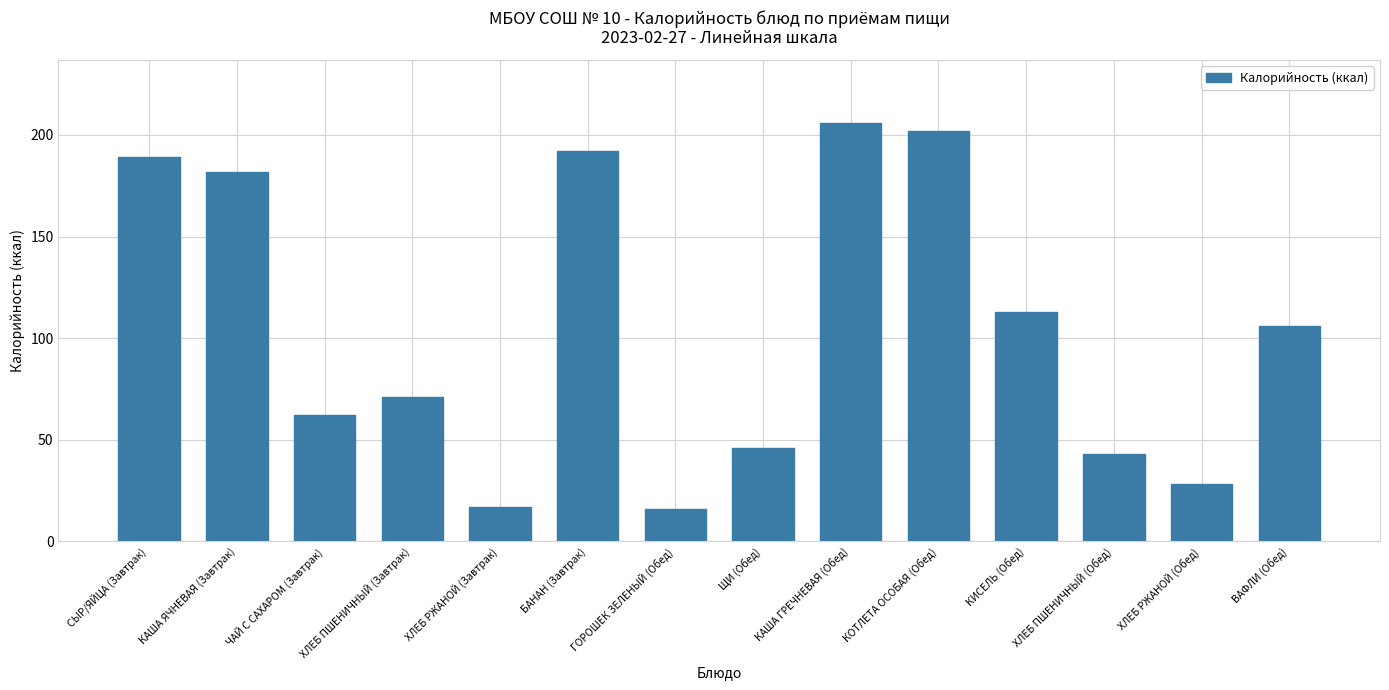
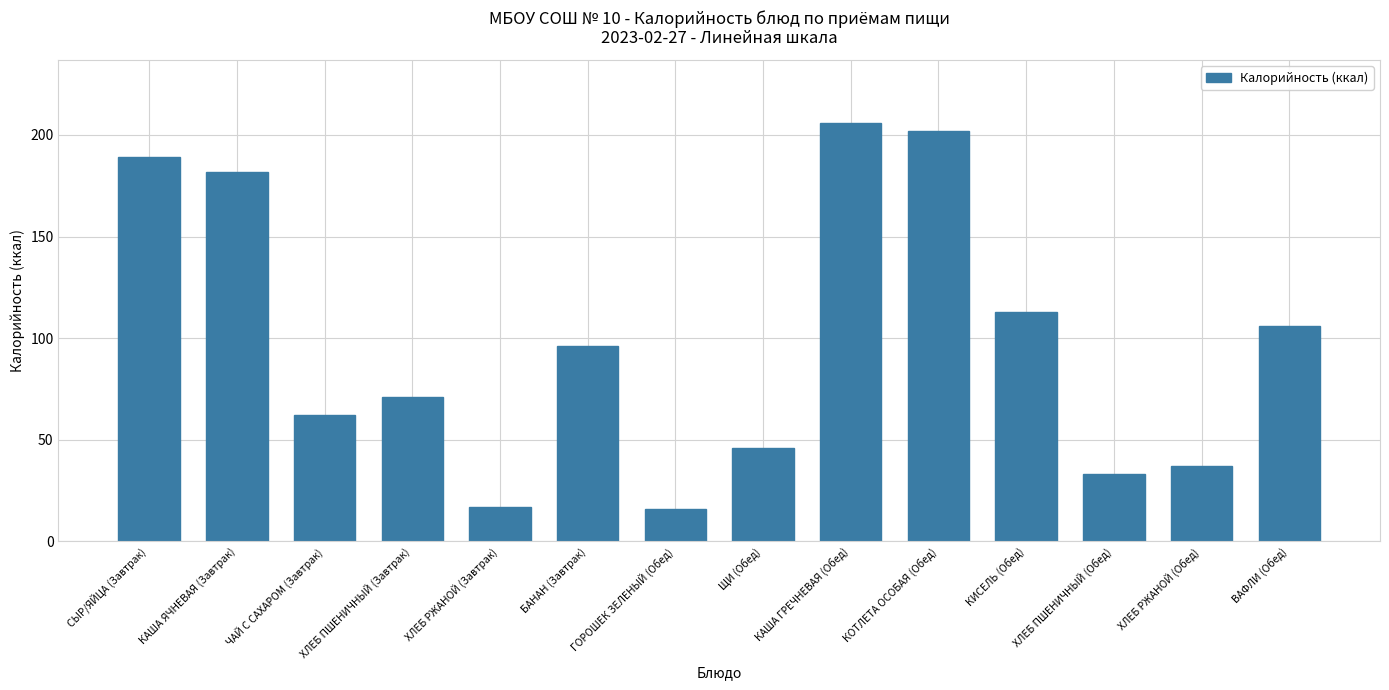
  {
    "СЫР/ЯЙЦА (Завтрак)": 189,
    "КАША ЯЧНЕВАЯ (Завтрак)": 182,
    "ЧАЙ С САХАРОМ (Завтрак)": 62,
    "ХЛЕБ ПШЕНИЧНЫЙ (Завтрак)": 71,
    "ХЛЕБ РЖАНОЙ (Завтрак)": 17,
-   "БАНАН (Завтрак)": 192,
+   "БАНАН (Завтрак)": 96,
    "ГОРОШЕК ЗЕЛЕНЫЙ (Обед)": 16,
    "ЩИ (Обед)": 46,
    "КАША ГРЕЧНЕВАЯ (Обед)": 206,
    "КОТЛЕТА ОСОБАЯ (Обед)": 202,
    "КИСЕЛЬ (Обед)": 113,
-   "ХЛЕБ ПШЕНИЧНЫЙ (Обед)": 43,
-   "ХЛЕБ РЖАНОЙ (Обед)": 28,
+   "ХЛЕБ ПШЕНИЧНЫЙ (Обед)": 33,
+   "ХЛЕБ РЖАНОЙ (Обед)": 37,
    "ВАФЛИ (Обед)": 106
  }
